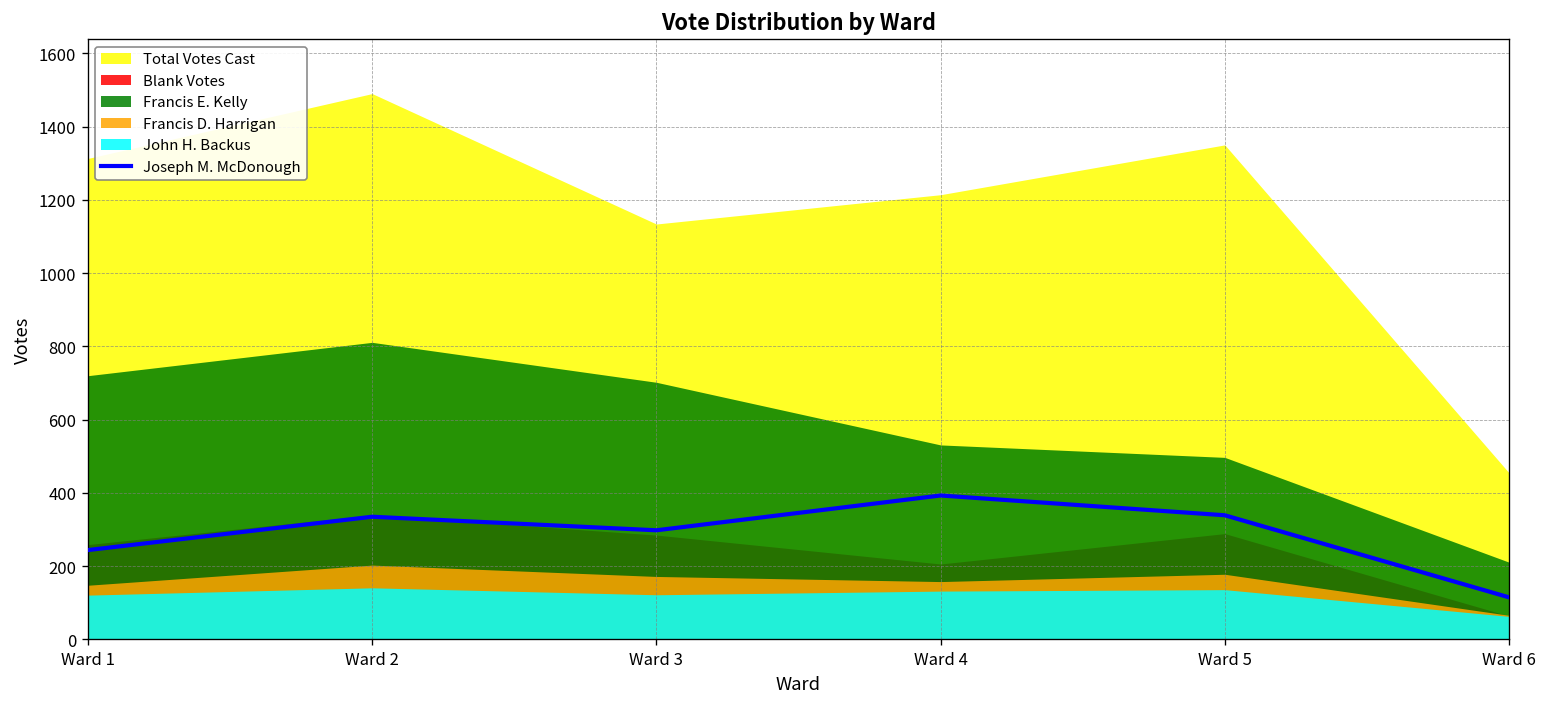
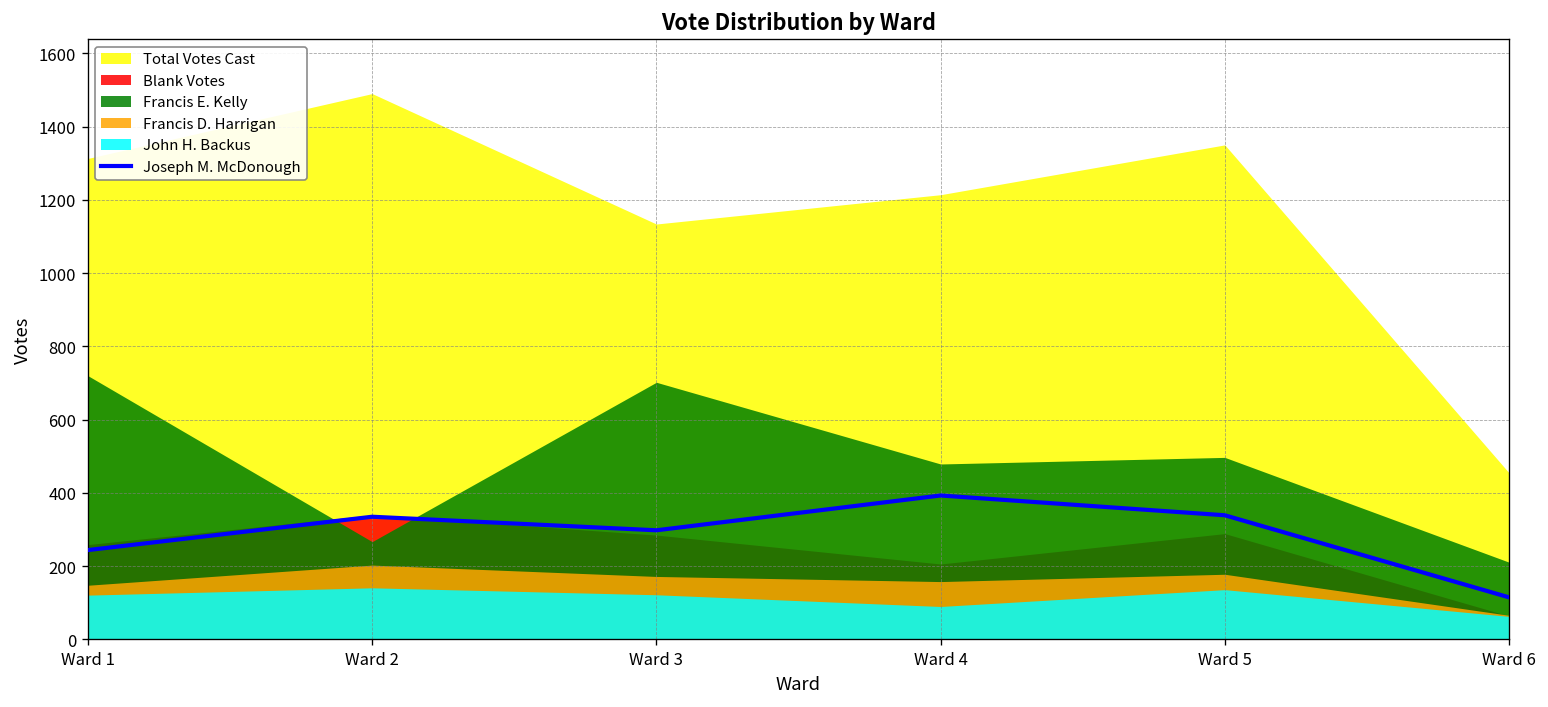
  {
    "Joseph M. McDonough": {
      "Ward 1": 240,
      "Ward 3": 300,
      "Ward 4": 390,
      "Ward 5": 340,
      "Ward 6": 120
    },
    "Total Votes Cast": {
      "Ward 1": 1310,
      "Ward 2": 1490,
      "Ward 3": 1130,
      "Ward 4": 1210,
      "Ward 5": 1350,
      "Ward 6": 460
    },
    "Blank Votes": {
      "Ward 1": 260,
      "Ward 3": 290,
      "Ward 4": 210,
      "Ward 5": 290
    },
    "Francis E. Kelly": {
      "Ward 1": 720,
-     "Ward 2": 810,
+     "Ward 2": 270,
      "Ward 3": 700,
-     "Ward 4": 530,
+     "Ward 4": 480,
      "Ward 5": 500,
      "Ward 6": 210
    },
    "Francis D. Harrigan": {
      "Ward 1": 150,
      "Ward 2": 200,
      "Ward 3": 170,
      "Ward 4": 160,
      "Ward 5": 180
    },
    "John H. Backus": {
      "Ward 1": 120,
      "Ward 2": 140,
      "Ward 3": 120,
-     "Ward 4": 130,
+     "Ward 4": 90,
      "Ward 5": 140
    }
  }
